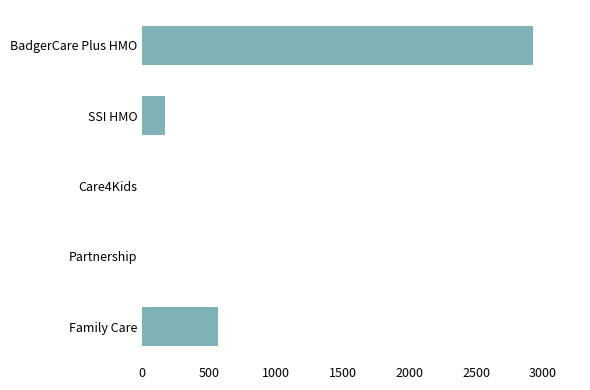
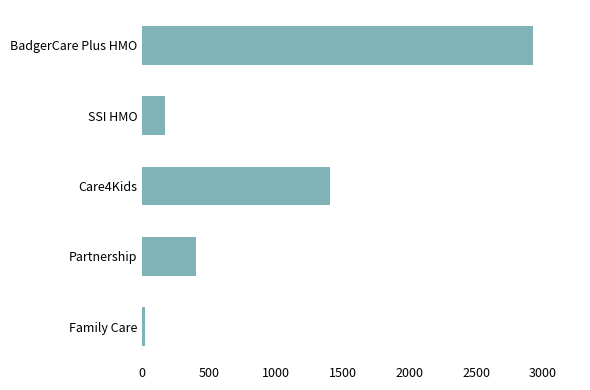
  {
    "BadgerCare Plus HMO": 2930,
    "SSI HMO": 170,
-   "Care4Kids": 0,
-   "Partnership": 0,
-   "Family Care": 570
+   "Care4Kids": 1400,
+   "Partnership": 410,
+   "Family Care": 30
  }
